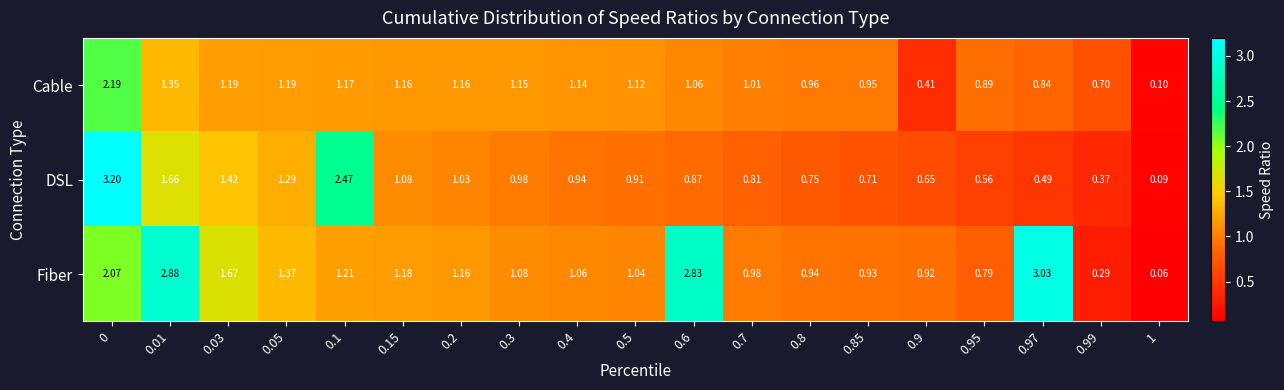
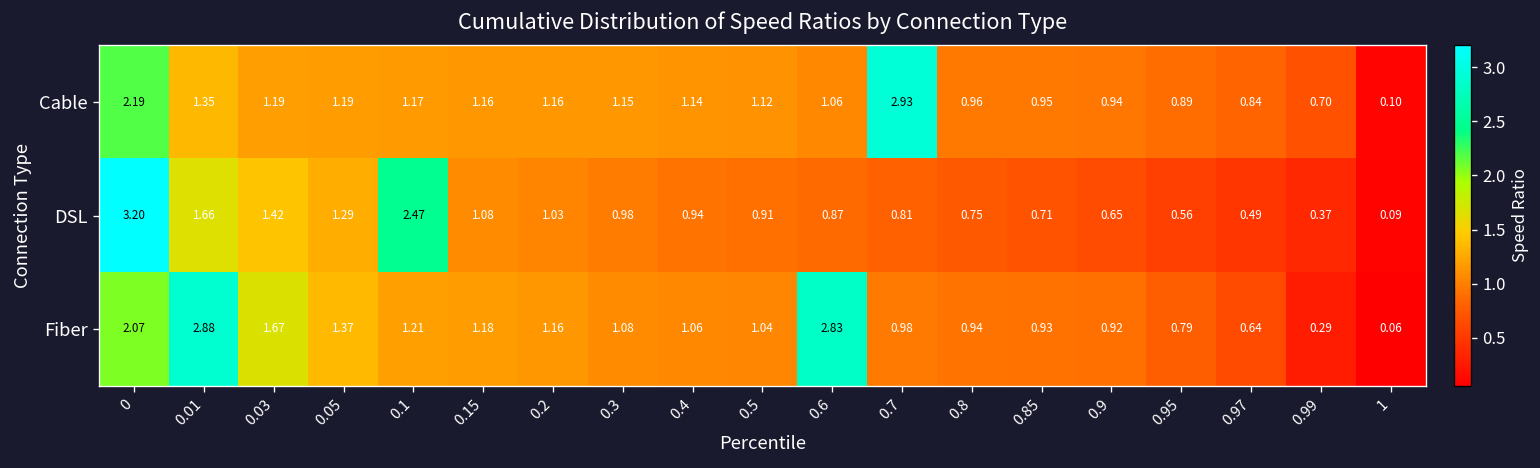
  {
    "Cable": {
      "0": 2.19,
      "0.01": 1.35,
      "0.03": 1.19,
      "0.05": 1.19,
      "0.1": 1.17,
      "0.15": 1.16,
      "0.2": 1.16,
      "0.3": 1.15,
      "0.4": 1.14,
      "0.5": 1.12,
      "0.6": 1.06,
-     "0.7": 1.01,
+     "0.7": 2.93,
      "0.8": 0.96,
      "0.85": 0.95,
-     "0.9": 0.41,
+     "0.9": 0.94,
      "0.95": 0.89,
      "0.97": 0.84,
      "0.99": 0.70,
      "1": 0.10
    },
    "DSL": {
      "0": 3.20,
      "0.01": 1.66,
      "0.03": 1.42,
      "0.05": 1.29,
      "0.1": 2.47,
      "0.15": 1.08,
      "0.2": 1.03,
      "0.3": 0.98,
      "0.4": 0.94,
      "0.5": 0.91,
      "0.6": 0.87,
      "0.7": 0.81,
      "0.8": 0.75,
      "0.85": 0.71,
      "0.9": 0.65,
      "0.95": 0.56,
      "0.97": 0.49,
      "0.99": 0.37,
      "1": 0.09
    },
    "Fiber": {
      "0": 2.07,
      "0.01": 2.88,
      "0.03": 1.67,
      "0.05": 1.37,
      "0.1": 1.21,
      "0.15": 1.18,
      "0.2": 1.16,
      "0.3": 1.08,
      "0.4": 1.06,
      "0.5": 1.04,
      "0.6": 2.83,
      "0.7": 0.98,
      "0.8": 0.94,
      "0.85": 0.93,
      "0.9": 0.92,
      "0.95": 0.79,
-     "0.97": 3.03,
+     "0.97": 0.64,
      "0.99": 0.29,
      "1": 0.06
    }
  }
